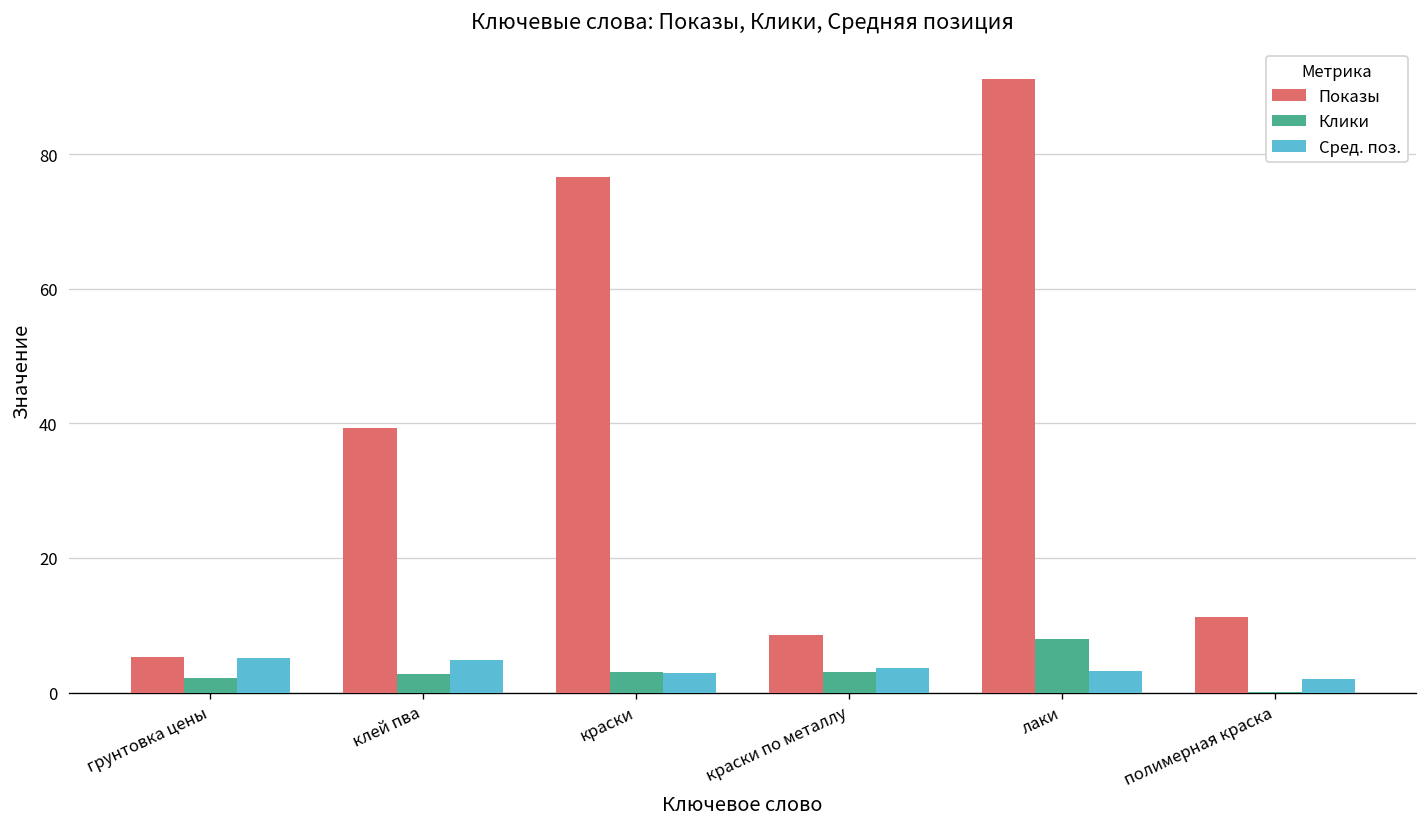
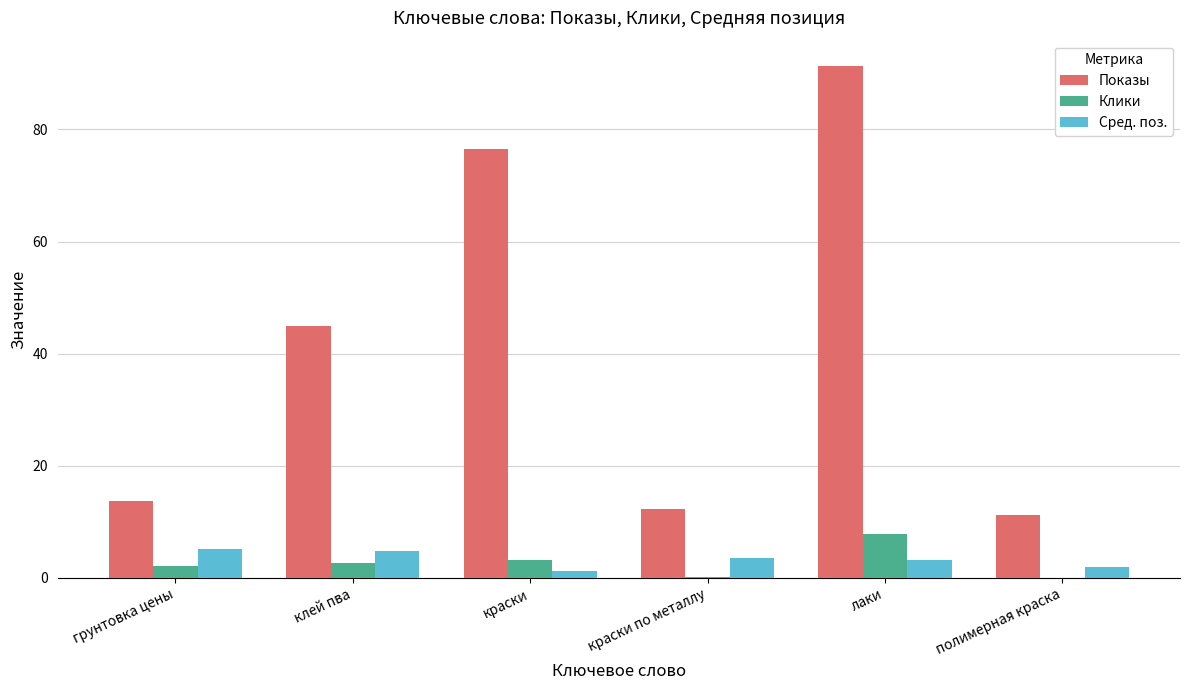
  {
    "Показы": {
-     "грунтовка цены": 5,
-     "клей пва": 39,
+     "грунтовка цены": 14,
+     "клей пва": 45,
      "краски": 77,
-     "краски по металлу": 9,
+     "краски по металлу": 12,
      "лаки": 91,
      "полимерная краска": 11
    },
    "Клики": {
      "грунтовка цены": 2,
      "клей пва": 3,
      "краски": 3,
-     "краски по металлу": 3,
+     "краски по металлу": 0,
      "лаки": 8
    },
    "Сред. поз.": {
      "грунтовка цены": 5,
      "клей пва": 5,
-     "краски": 3,
+     "краски": 1,
      "краски по металлу": 4,
      "лаки": 3,
      "полимерная краска": 2
    }
  }
